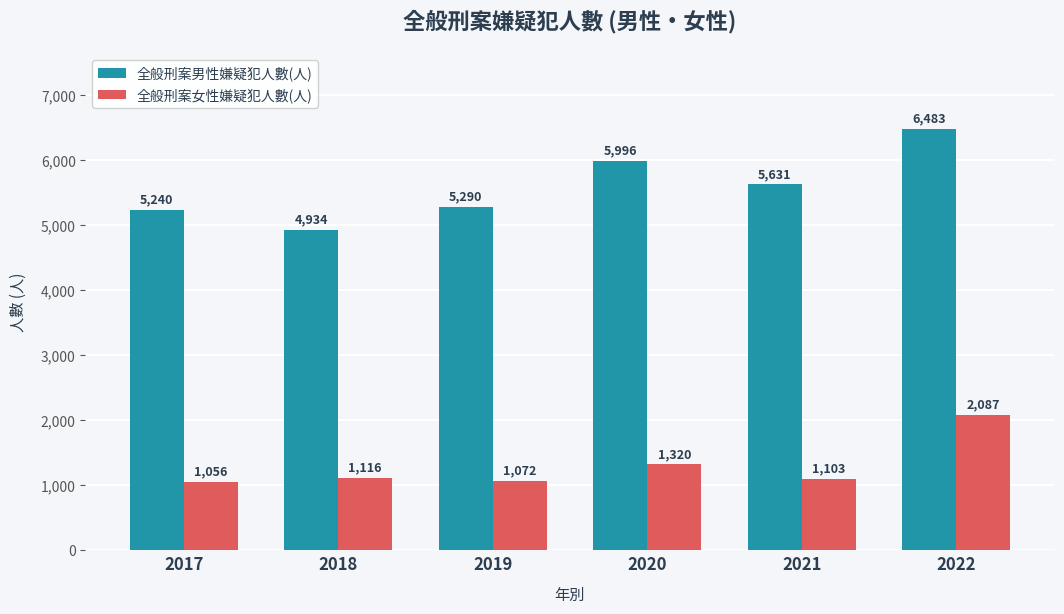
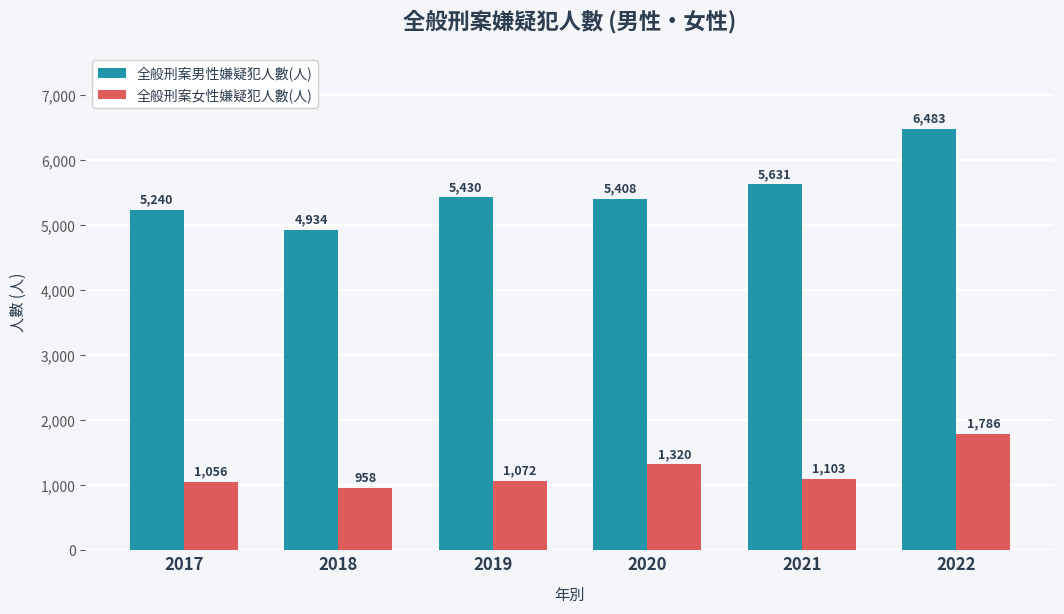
  {
    "全般刑案男性嫌疑犯人數(人)": {
      "2017": "5,240",
      "2018": "4,934",
-     "2019": "5,290",
-     "2020": "5,996",
+     "2019": "5,430",
+     "2020": "5,408",
      "2021": "5,631",
      "2022": "6,483"
    },
    "全般刑案女性嫌疑犯人數(人)": {
      "2017": "1,056",
-     "2018": "1,116",
+     "2018": "958",
      "2019": "1,072",
      "2020": "1,320",
      "2021": "1,103",
-     "2022": "2,087"
+     "2022": "1,786"
    }
  }
